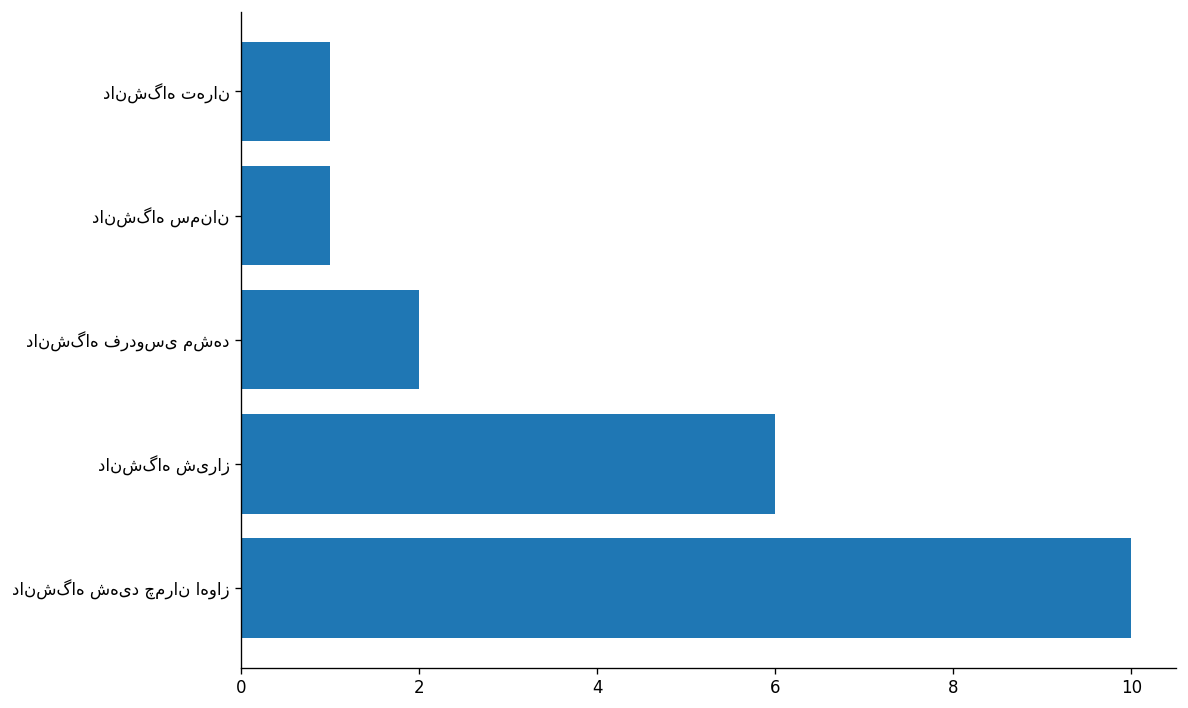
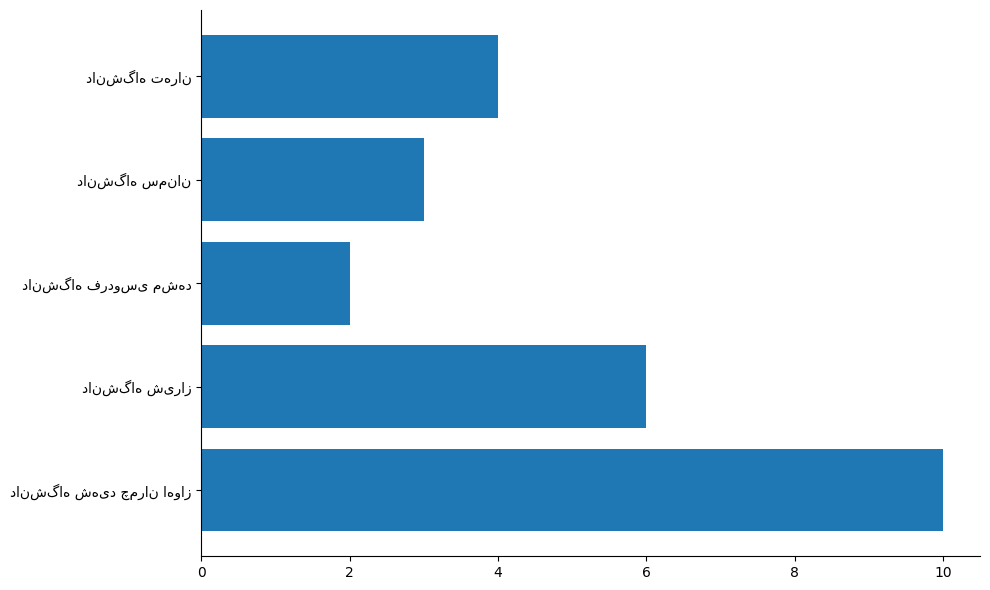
  {
-   "دانشگاه تهران": 1,
-   "دانشگاه سمنان": 1,
+   "دانشگاه تهران": 4,
+   "دانشگاه سمنان": 3,
    "دانشگاه فردوسی مشهد": 2,
    "دانشگاه شیراز": 6,
    "دانشگاه شهید چمران اهواز": 10
  }
